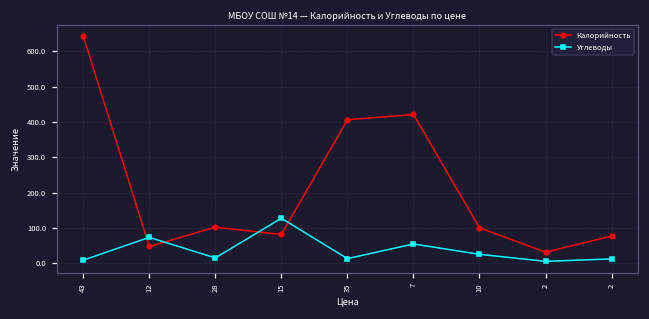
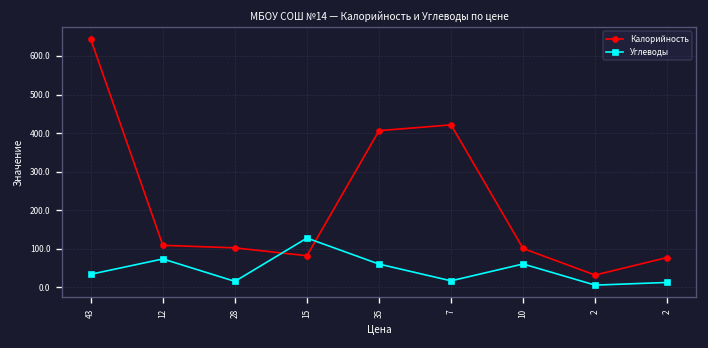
  {
    "Калорийность": {
      "43": 640,
-     "12": 50,
+     "12": 110,
      "28": 100,
      "15": 80,
      "35": 410,
      "7": 420,
      "10": 100
    },
    "Углеводы": {
-     "43": 10,
+     "43": 30,
      "12": 70,
      "28": 20,
      "15": 130,
-     "35": 10,
-     "7": 60,
-     "10": 30
+     "35": 60,
+     "7": 20,
+     "10": 60
    }
  }
